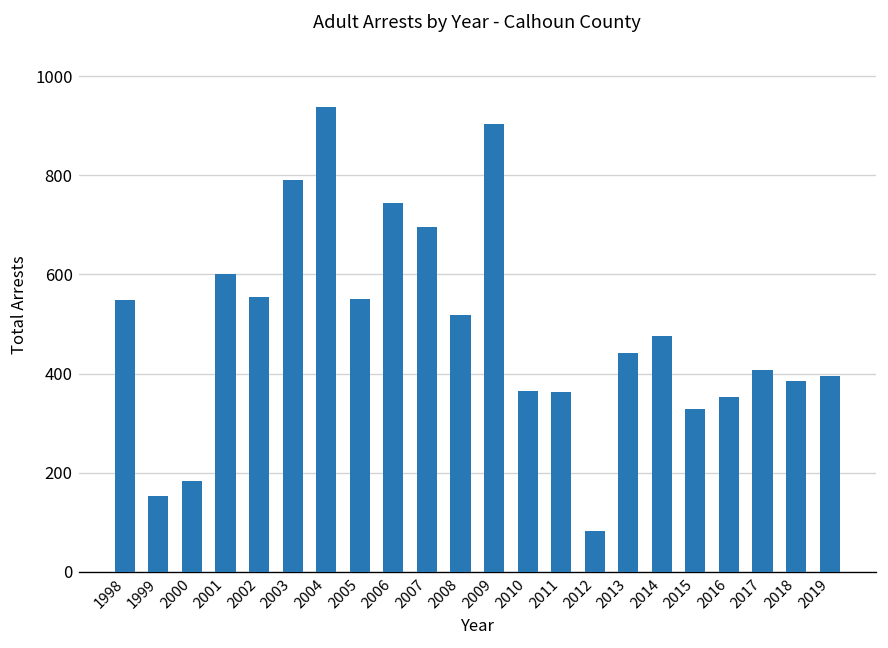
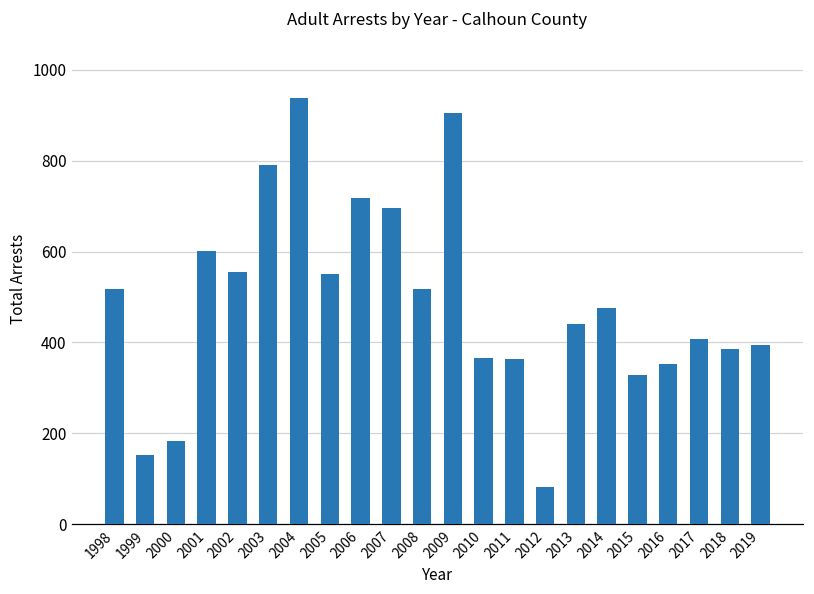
  {
-   "1998": 550,
+   "1998": 520,
    "1999": 150,
    "2000": 180,
    "2001": 600,
    "2002": 550,
    "2003": 790,
    "2004": 940,
    "2005": 550,
-   "2006": 740,
+   "2006": 720,
    "2007": 700,
    "2008": 520,
    "2009": 900,
    "2010": 370,
    "2011": 360,
    "2012": 80,
    "2013": 440,
    "2014": 480,
    "2015": 330,
    "2016": 350,
    "2017": 410,
    "2018": 390,
    "2019": 400
  }
